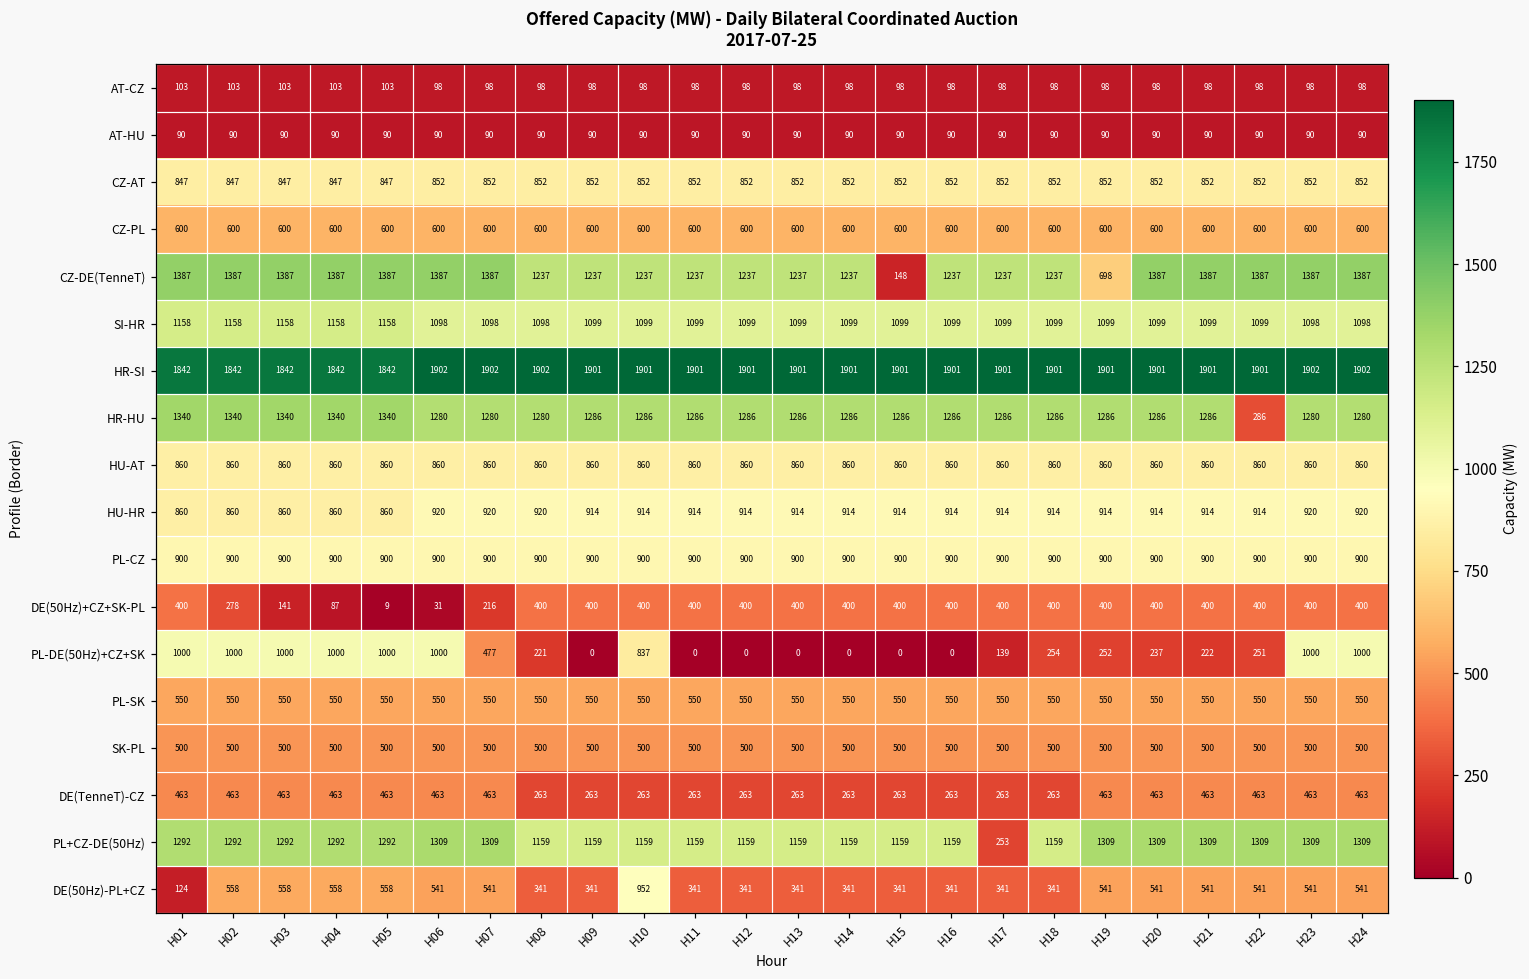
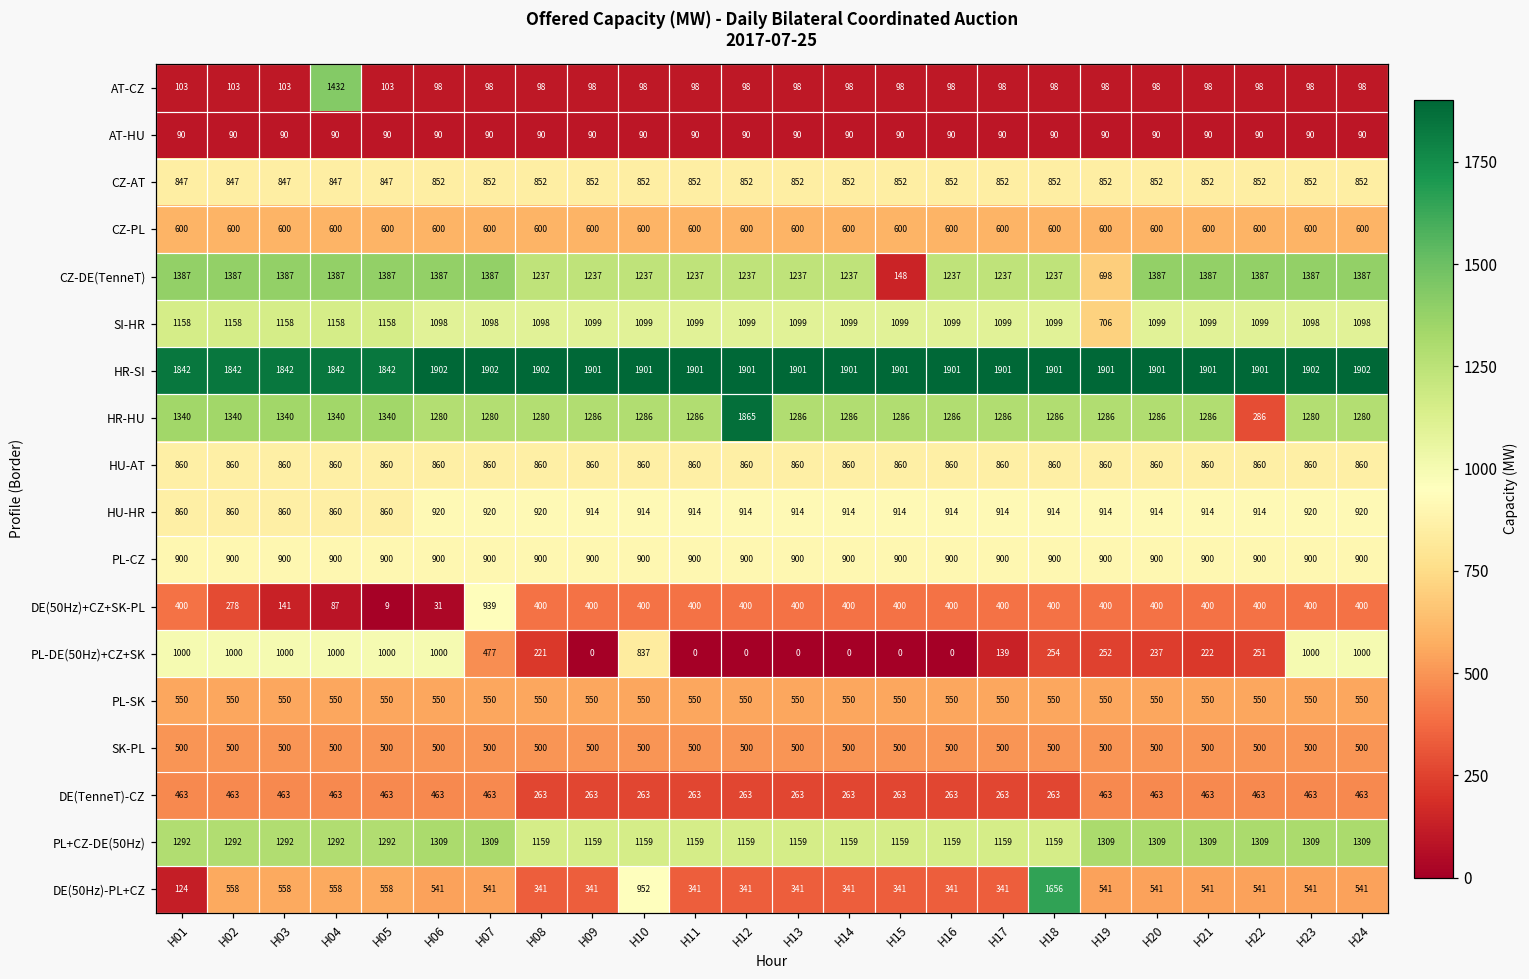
  {
    "AT-CZ": {
      "H01": 103,
      "H02": 103,
      "H03": 103,
-     "H04": 103,
+     "H04": 1432,
      "H05": 103,
      "H06": 98,
      "H07": 98,
      "H08": 98,
      "H09": 98,
      "H10": 98,
      "H11": 98,
      "H12": 98,
      "H13": 98,
      "H14": 98,
      "H15": 98,
      "H16": 98,
      "H17": 98,
      "H18": 98,
      "H19": 98,
      "H20": 98,
      "H21": 98,
      "H22": 98,
      "H23": 98,
      "H24": 98
    },
    "SI-HR": {
      "H01": 1158,
      "H02": 1158,
      "H03": 1158,
      "H04": 1158,
      "H05": 1158,
      "H06": 1098,
      "H07": 1098,
      "H08": 1098,
      "H09": 1099,
      "H10": 1099,
      "H11": 1099,
      "H12": 1099,
      "H13": 1099,
      "H14": 1099,
      "H15": 1099,
      "H16": 1099,
      "H17": 1099,
      "H18": 1099,
-     "H19": 1099,
+     "H19": 706,
      "H20": 1099,
      "H21": 1099,
      "H22": 1099,
      "H23": 1098,
      "H24": 1098
    },
    "HR-HU": {
      "H01": 1340,
      "H02": 1340,
      "H03": 1340,
      "H04": 1340,
      "H05": 1340,
      "H06": 1280,
      "H07": 1280,
      "H08": 1280,
      "H09": 1286,
      "H10": 1286,
      "H11": 1286,
-     "H12": 1286,
+     "H12": 1865,
      "H13": 1286,
      "H14": 1286,
      "H15": 1286,
      "H16": 1286,
      "H17": 1286,
      "H18": 1286,
      "H19": 1286,
      "H20": 1286,
      "H21": 1286,
      "H22": 286,
      "H23": 1280,
      "H24": 1280
    },
    "DE(50Hz)+CZ+SK-PL": {
      "H01": 400,
      "H02": 278,
      "H03": 141,
      "H04": 87,
      "H05": 9,
      "H06": 31,
-     "H07": 216,
+     "H07": 939,
      "H08": 400,
      "H09": 400,
      "H10": 400,
      "H11": 400,
      "H12": 400,
      "H13": 400,
      "H14": 400,
      "H15": 400,
      "H16": 400,
      "H17": 400,
      "H18": 400,
      "H19": 400,
      "H20": 400,
      "H21": 400,
      "H22": 400,
      "H23": 400,
      "H24": 400
    },
    "PL+CZ-DE(50Hz)": {
      "H01": 1292,
      "H02": 1292,
      "H03": 1292,
      "H04": 1292,
      "H05": 1292,
      "H06": 1309,
      "H07": 1309,
      "H08": 1159,
      "H09": 1159,
      "H10": 1159,
      "H11": 1159,
      "H12": 1159,
      "H13": 1159,
      "H14": 1159,
      "H15": 1159,
      "H16": 1159,
-     "H17": 253,
+     "H17": 1159,
      "H18": 1159,
      "H19": 1309,
      "H20": 1309,
      "H21": 1309,
      "H22": 1309,
      "H23": 1309,
      "H24": 1309
    },
    "DE(50Hz)-PL+CZ": {
      "H01": 124,
      "H02": 558,
      "H03": 558,
      "H04": 558,
      "H05": 558,
      "H06": 541,
      "H07": 541,
      "H08": 341,
      "H09": 341,
      "H10": 952,
      "H11": 341,
      "H12": 341,
      "H13": 341,
      "H14": 341,
      "H15": 341,
      "H16": 341,
      "H17": 341,
-     "H18": 341,
+     "H18": 1656,
      "H19": 541,
      "H20": 541,
      "H21": 541,
      "H22": 541,
      "H23": 541,
      "H24": 541
    }
  }
